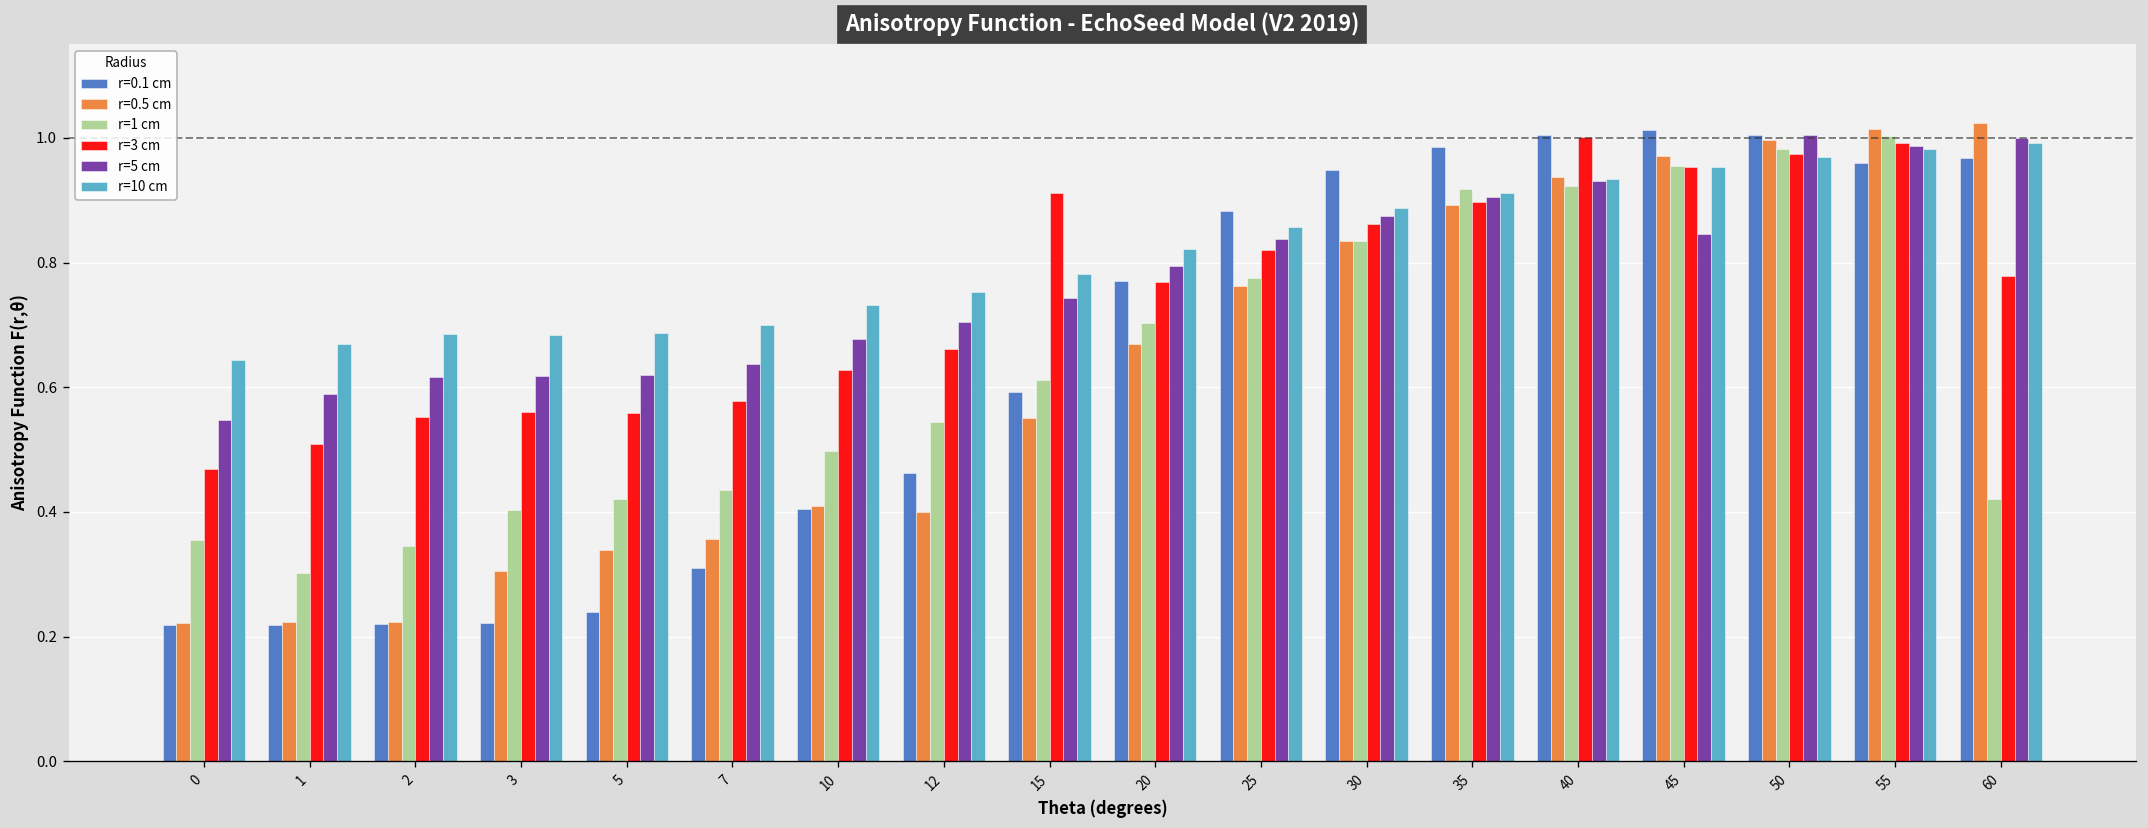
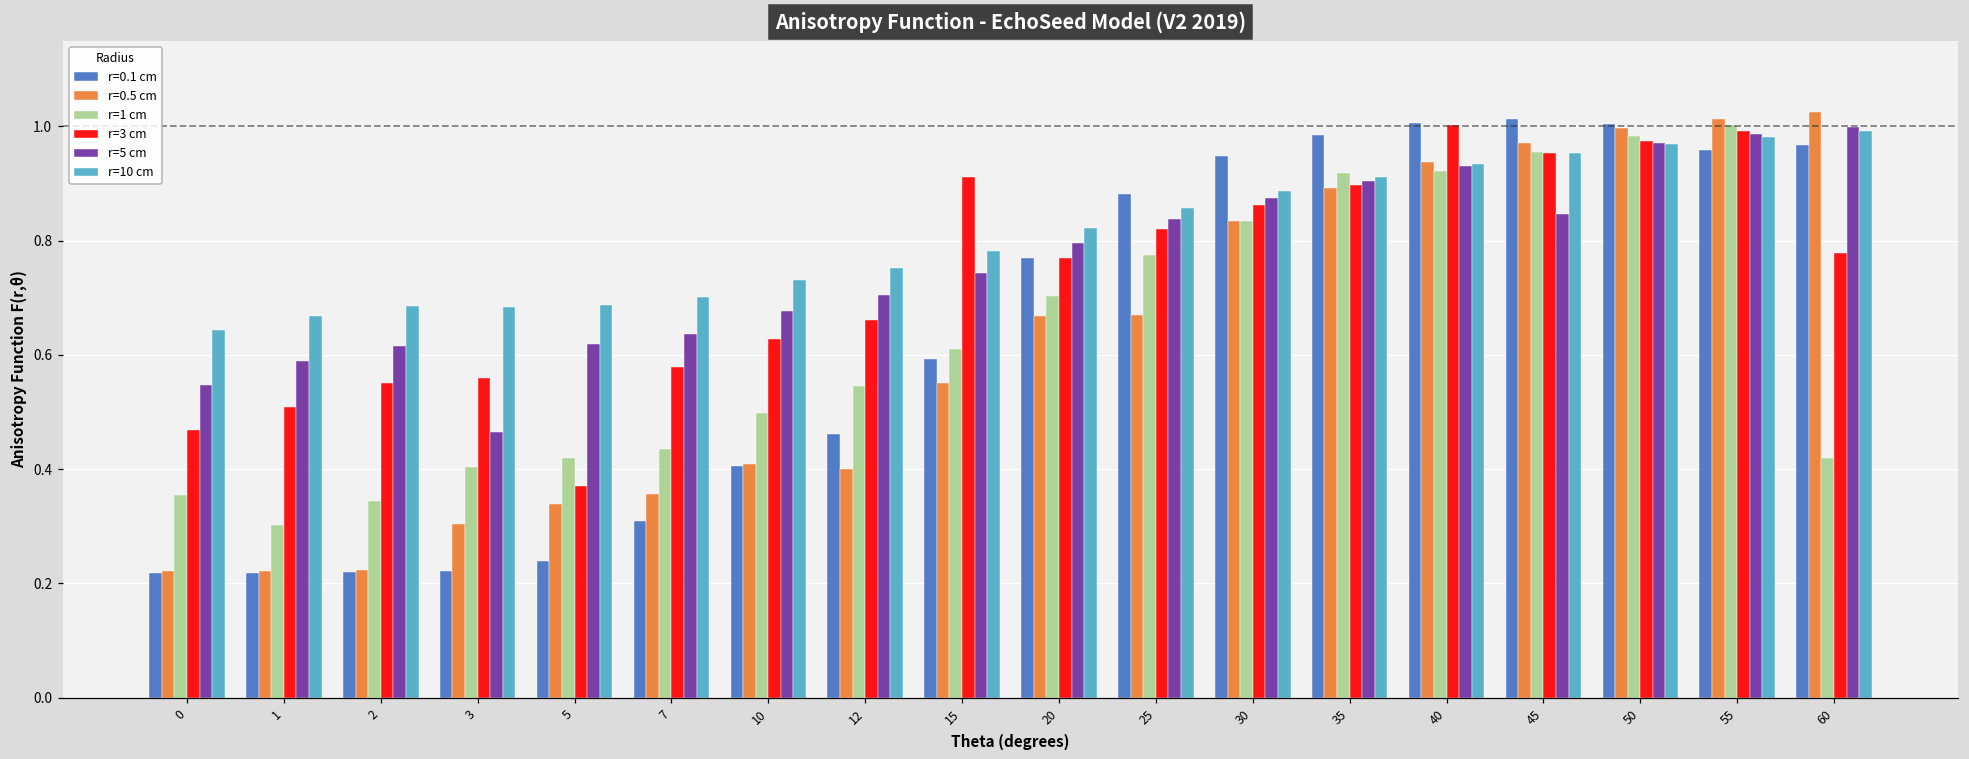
  {
    "r=0.5 cm": {
      "0": 0.22,
      "1": 0.22,
      "2": 0.22,
      "3": 0.30,
      "5": 0.34,
      "7": 0.36,
      "10": 0.41,
      "12": 0.40,
      "15": 0.55,
      "20": 0.67,
-     "25": 0.76,
+     "25": 0.67,
      "30": 0.84,
      "35": 0.89,
      "40": 0.94,
      "45": 0.97,
      "50": 1.00,
      "55": 1.01,
      "60": 1.02
    },
    "r=1 cm": {
      "0": 0.36,
      "1": 0.30,
      "2": 0.34,
      "3": 0.40,
      "5": 0.42,
      "7": 0.44,
      "10": 0.50,
      "12": 0.54,
      "15": 0.61,
      "20": 0.70,
      "25": 0.78,
      "30": 0.83,
      "35": 0.92,
      "40": 0.92,
      "45": 0.96,
      "50": 0.98,
      "55": 1.00,
      "60": 0.42
    },
    "r=3 cm": {
      "0": 0.47,
      "1": 0.51,
      "2": 0.55,
      "3": 0.56,
-     "5": 0.56,
+     "5": 0.37,
      "7": 0.58,
      "10": 0.63,
      "12": 0.66,
      "15": 0.91,
      "20": 0.77,
      "25": 0.82,
      "30": 0.86,
      "35": 0.90,
      "40": 1.00,
      "45": 0.95,
      "50": 0.97,
      "55": 0.99,
      "60": 0.78
    },
    "r=5 cm": {
      "0": 0.55,
      "1": 0.59,
      "2": 0.62,
-     "3": 0.62,
+     "3": 0.46,
      "5": 0.62,
      "7": 0.64,
      "10": 0.68,
      "12": 0.71,
      "15": 0.74,
      "20": 0.80,
      "25": 0.84,
      "30": 0.87,
      "35": 0.90,
      "40": 0.93,
      "45": 0.85,
-     "50": 1.01,
+     "50": 0.97,
      "55": 0.99,
      "60": 1.00
    }
  }
